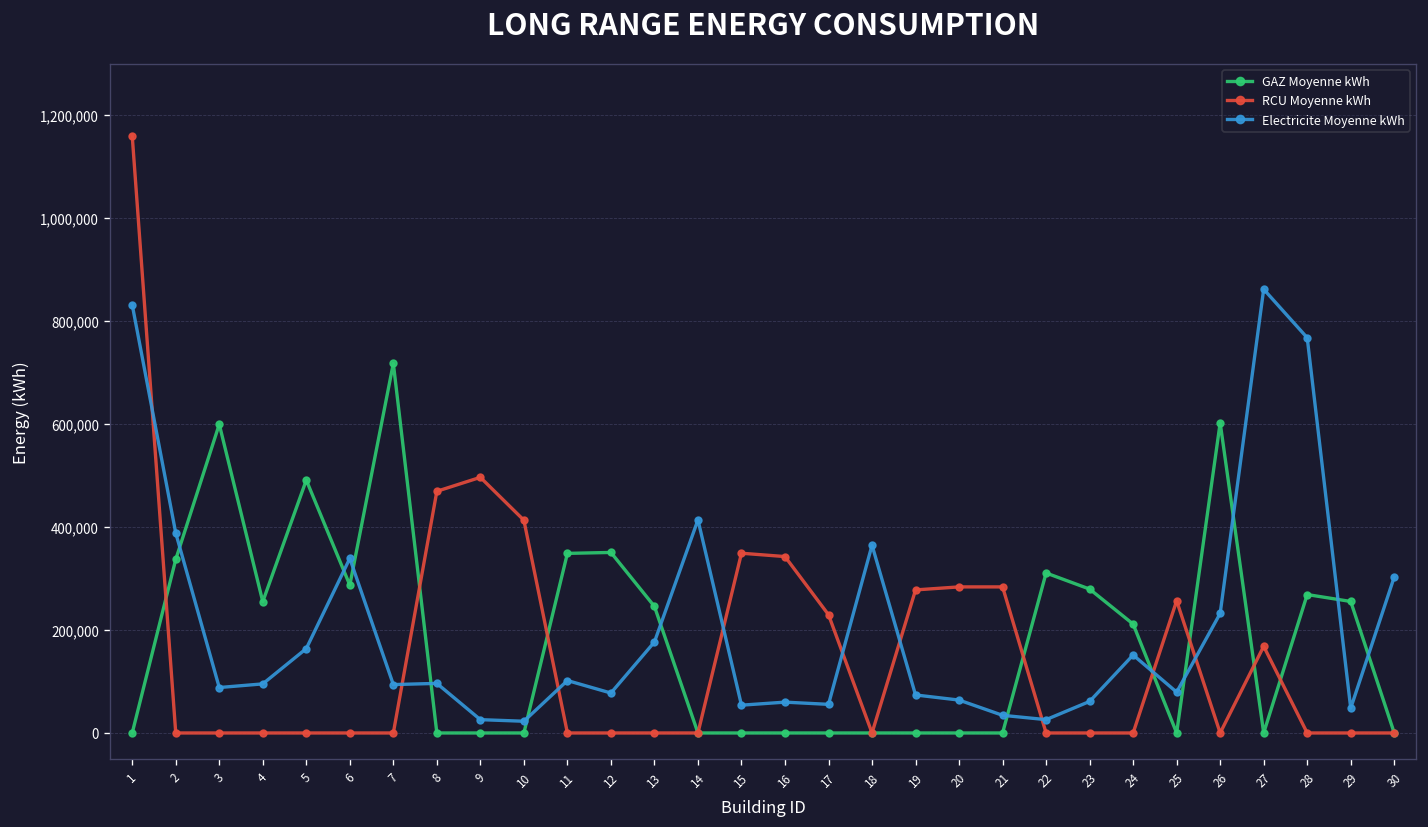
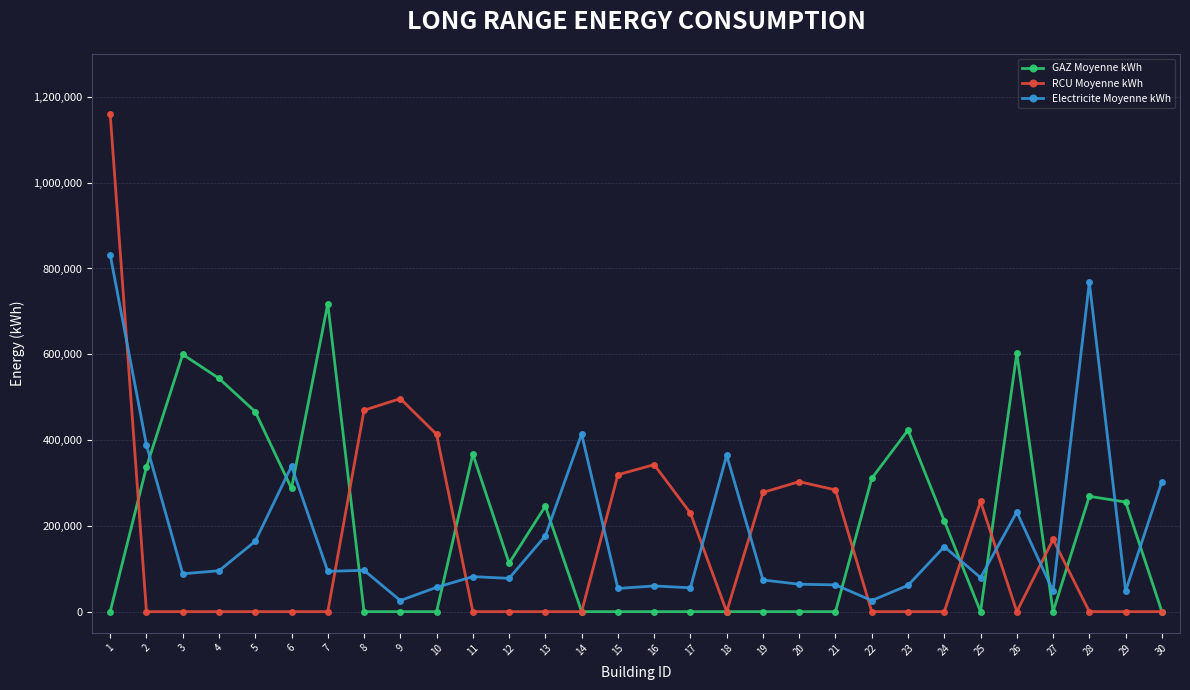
  {
    "GAZ Moyenne kWh": {
      "1": "0",
      "2": "340,000",
      "3": "600,000",
-     "4": "260,000",
-     "5": "490,000",
+     "4": "540,000",
+     "5": "470,000",
      "6": "290,000",
      "7": "720,000",
      "8": "0",
      "9": "0",
      "10": "0",
-     "11": "350,000",
-     "12": "350,000",
+     "11": "370,000",
+     "12": "110,000",
      "13": "250,000",
      "15": "0",
      "16": "0",
      "17": "0",
      "19": "0",
      "20": "0",
      "21": "0",
      "22": "310,000",
-     "23": "280,000",
+     "23": "420,000",
      "24": "210,000",
      "25": "0",
      "26": "600,000",
      "27": "0",
      "28": "270,000",
      "29": "260,000"
    },
    "RCU Moyenne kWh": {
      "1": "1,160,000",
      "2": "0",
      "3": "0",
      "4": "0",
      "5": "0",
      "6": "0",
      "7": "0",
      "8": "470,000",
      "9": "500,000",
      "10": "410,000",
      "11": "0",
      "12": "0",
      "13": "0",
-     "15": "350,000",
+     "15": "320,000",
      "16": "340,000",
      "17": "230,000",
      "19": "280,000",
-     "20": "280,000",
+     "20": "300,000",
      "21": "280,000",
      "22": "0",
      "23": "0",
      "24": "0",
      "25": "260,000",
      "26": "0",
      "27": "170,000",
      "28": "0",
      "29": "0"
    },
    "Electricite Moyenne kWh": {
      "1": "830,000",
      "2": "390,000",
      "3": "90,000",
      "4": "100,000",
      "5": "160,000",
      "6": "340,000",
      "7": "90,000",
      "8": "100,000",
      "9": "30,000",
-     "10": "20,000",
-     "11": "100,000",
+     "10": "60,000",
+     "11": "80,000",
      "12": "80,000",
      "13": "180,000",
      "14": "410,000",
      "15": "50,000",
      "16": "60,000",
      "17": "60,000",
      "18": "360,000",
      "19": "70,000",
      "20": "60,000",
-     "21": "30,000",
+     "21": "60,000",
      "22": "30,000",
      "23": "60,000",
      "24": "150,000",
      "25": "80,000",
      "26": "230,000",
-     "27": "860,000",
+     "27": "50,000",
      "28": "770,000",
      "29": "50,000",
      "30": "300,000"
    }
  }
